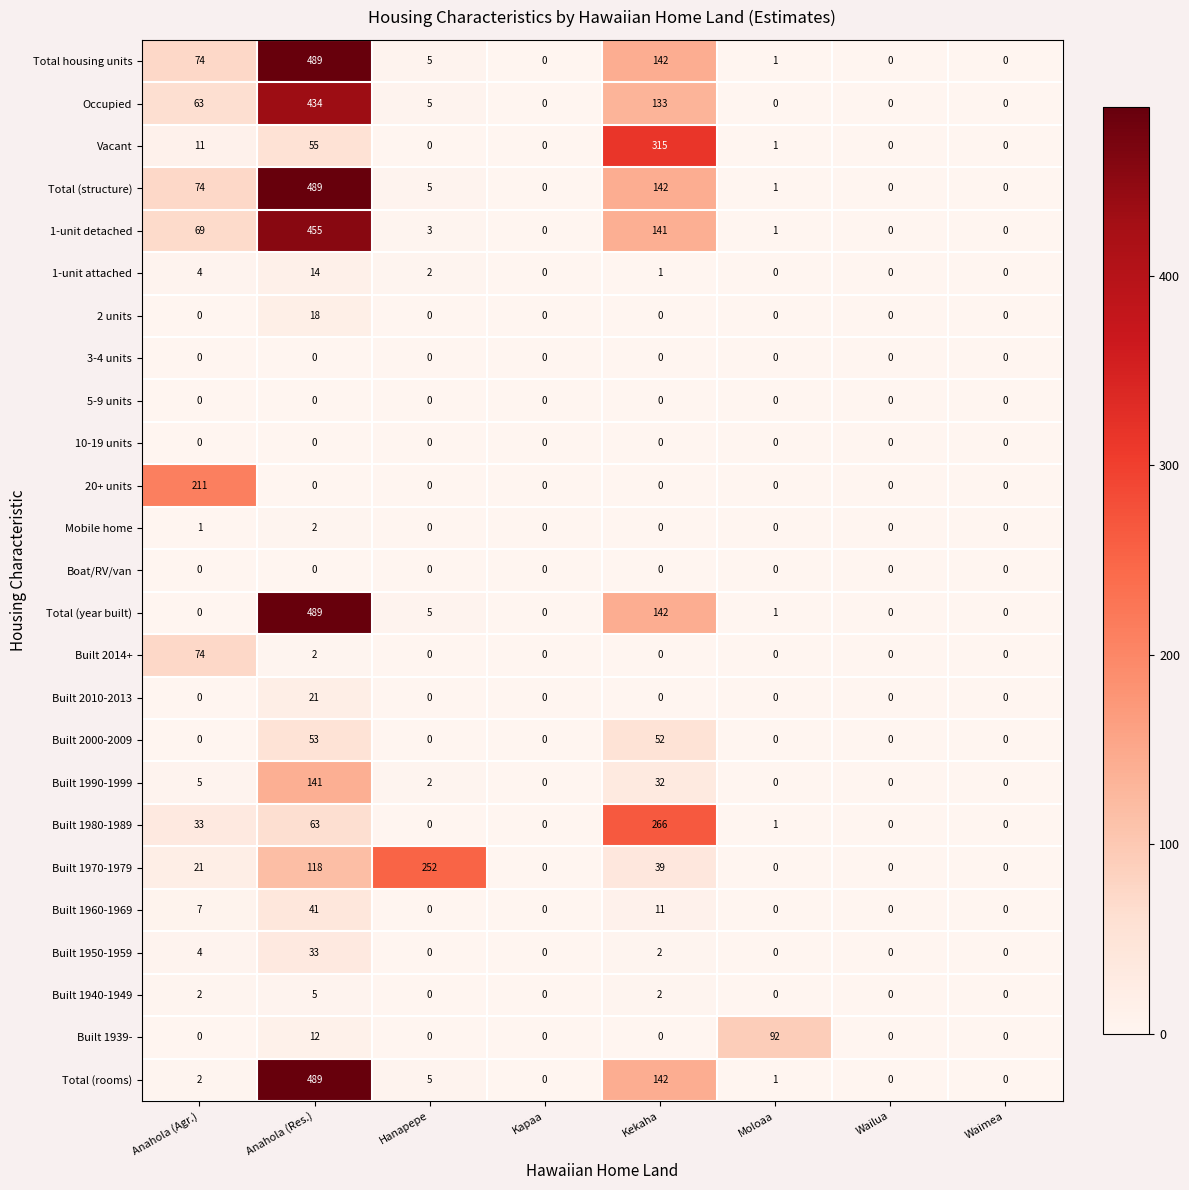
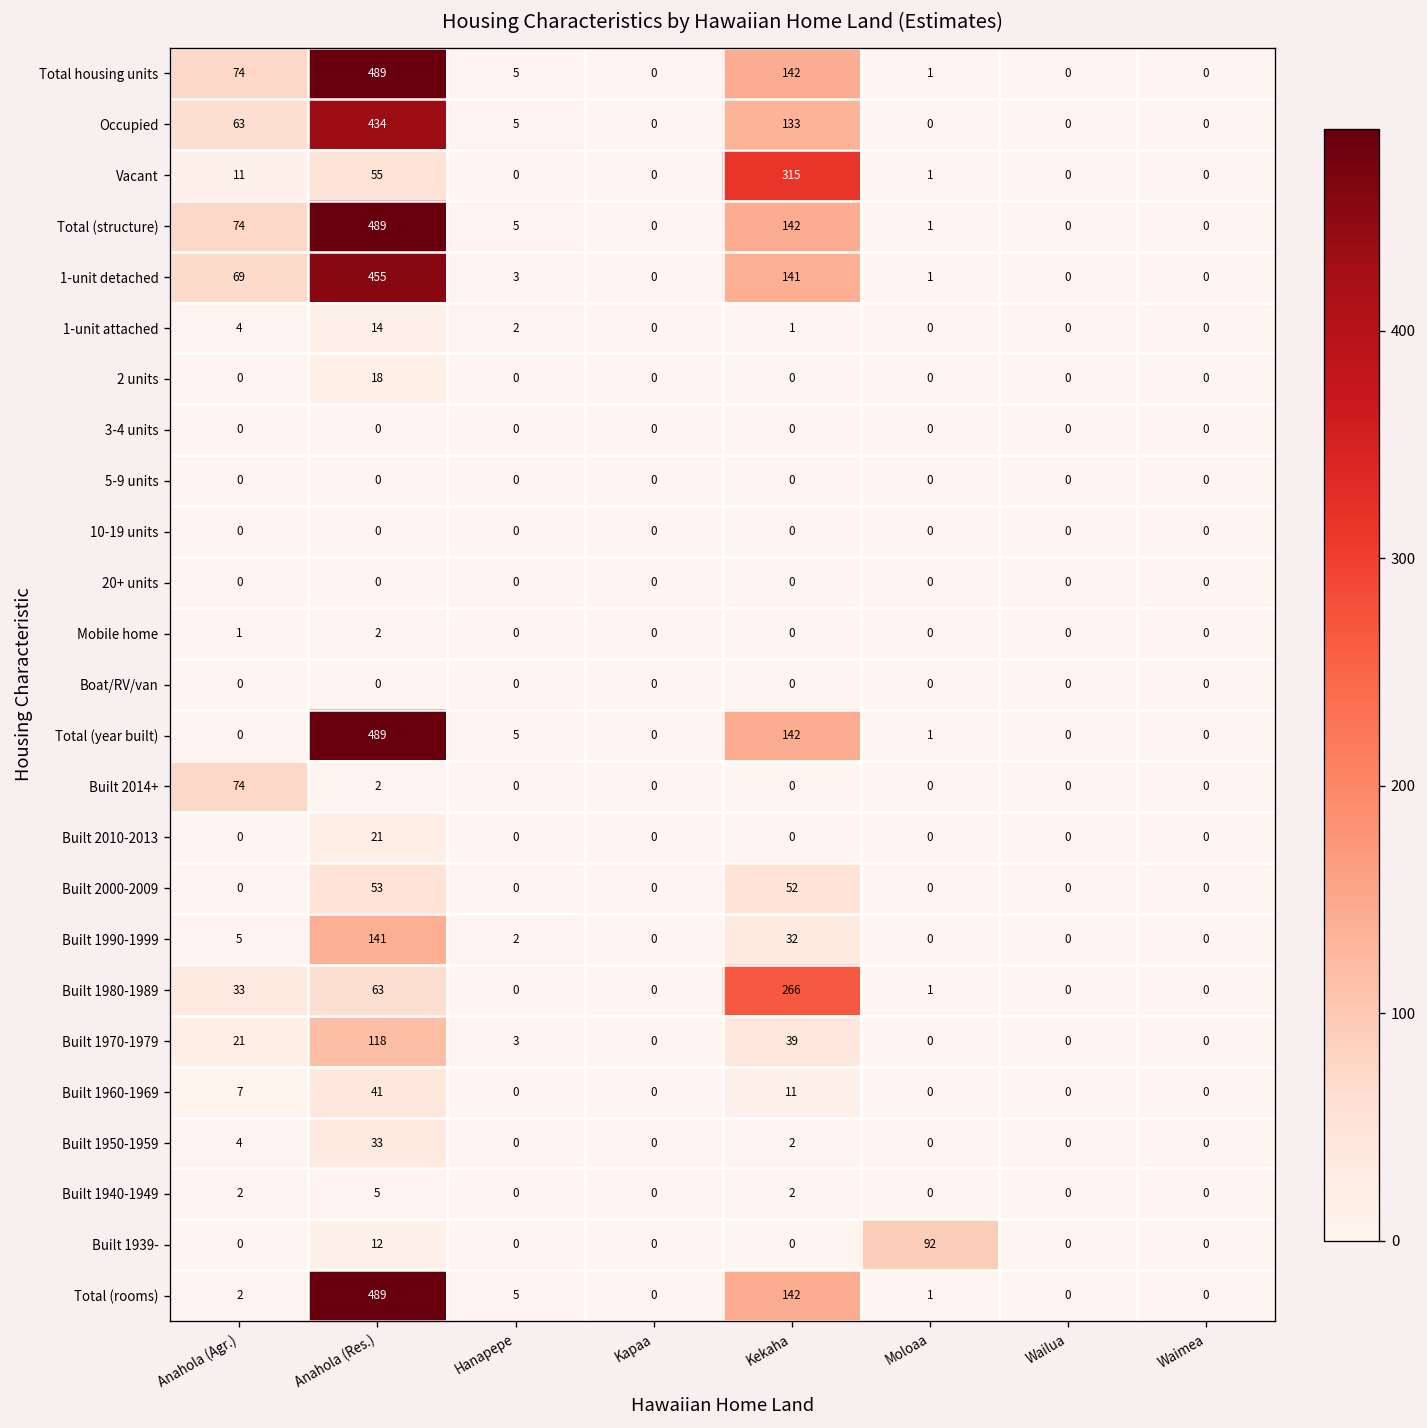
  {
    "Total housing units": {
      "Anahola (Agr.)": 74,
      "Anahola (Res.)": 489,
      "Hanapepe": 5,
      "Kapaa": 0,
      "Kekaha": 142,
      "Moloaa": 1,
      "Wailua": 0,
      "Waimea": 0
    },
    "Occupied": {
      "Anahola (Agr.)": 63,
      "Anahola (Res.)": 434,
      "Hanapepe": 5,
      "Kapaa": 0,
      "Kekaha": 133,
      "Moloaa": 0,
      "Wailua": 0,
      "Waimea": 0
    },
    "Vacant": {
      "Anahola (Agr.)": 11,
      "Anahola (Res.)": 55,
      "Hanapepe": 0,
      "Kapaa": 0,
      "Kekaha": 315,
      "Moloaa": 1,
      "Wailua": 0,
      "Waimea": 0
    },
    "Total (structure)": {
      "Anahola (Agr.)": 74,
      "Anahola (Res.)": 489,
      "Hanapepe": 5,
      "Kapaa": 0,
      "Kekaha": 142,
      "Moloaa": 1,
      "Wailua": 0,
      "Waimea": 0
    },
    "1-unit detached": {
      "Anahola (Agr.)": 69,
      "Anahola (Res.)": 455,
      "Hanapepe": 3,
      "Kapaa": 0,
      "Kekaha": 141,
      "Moloaa": 1,
      "Wailua": 0,
      "Waimea": 0
    },
    "1-unit attached": {
      "Anahola (Agr.)": 4,
      "Anahola (Res.)": 14,
      "Hanapepe": 2,
      "Kapaa": 0,
      "Kekaha": 1,
      "Moloaa": 0,
      "Wailua": 0,
      "Waimea": 0
    },
    "2 units": {
      "Anahola (Agr.)": 0,
      "Anahola (Res.)": 18,
      "Hanapepe": 0,
      "Kapaa": 0,
      "Kekaha": 0,
      "Moloaa": 0,
      "Wailua": 0,
      "Waimea": 0
    },
    "3-4 units": {
      "Anahola (Agr.)": 0,
      "Anahola (Res.)": 0,
      "Hanapepe": 0,
      "Kapaa": 0,
      "Kekaha": 0,
      "Moloaa": 0,
      "Wailua": 0,
      "Waimea": 0
    },
    "5-9 units": {
      "Anahola (Agr.)": 0,
      "Anahola (Res.)": 0,
      "Hanapepe": 0,
      "Kapaa": 0,
      "Kekaha": 0,
      "Moloaa": 0,
      "Wailua": 0,
      "Waimea": 0
    },
    "10-19 units": {
      "Anahola (Agr.)": 0,
      "Anahola (Res.)": 0,
      "Hanapepe": 0,
      "Kapaa": 0,
      "Kekaha": 0,
      "Moloaa": 0,
      "Wailua": 0,
      "Waimea": 0
    },
    "20+ units": {
-     "Anahola (Agr.)": 211,
+     "Anahola (Agr.)": 0,
      "Anahola (Res.)": 0,
      "Hanapepe": 0,
      "Kapaa": 0,
      "Kekaha": 0,
      "Moloaa": 0,
      "Wailua": 0,
      "Waimea": 0
    },
    "Mobile home": {
      "Anahola (Agr.)": 1,
      "Anahola (Res.)": 2,
      "Hanapepe": 0,
      "Kapaa": 0,
      "Kekaha": 0,
      "Moloaa": 0,
      "Wailua": 0,
      "Waimea": 0
    },
    "Boat/RV/van": {
      "Anahola (Agr.)": 0,
      "Anahola (Res.)": 0,
      "Hanapepe": 0,
      "Kapaa": 0,
      "Kekaha": 0,
      "Moloaa": 0,
      "Wailua": 0,
      "Waimea": 0
    },
    "Total (year built)": {
      "Anahola (Agr.)": 0,
      "Anahola (Res.)": 489,
      "Hanapepe": 5,
      "Kapaa": 0,
      "Kekaha": 142,
      "Moloaa": 1,
      "Wailua": 0,
      "Waimea": 0
    },
    "Built 2014+": {
      "Anahola (Agr.)": 74,
      "Anahola (Res.)": 2,
      "Hanapepe": 0,
      "Kapaa": 0,
      "Kekaha": 0,
      "Moloaa": 0,
      "Wailua": 0,
      "Waimea": 0
    },
    "Built 2010-2013": {
      "Anahola (Agr.)": 0,
      "Anahola (Res.)": 21,
      "Hanapepe": 0,
      "Kapaa": 0,
      "Kekaha": 0,
      "Moloaa": 0,
      "Wailua": 0,
      "Waimea": 0
    },
    "Built 2000-2009": {
      "Anahola (Agr.)": 0,
      "Anahola (Res.)": 53,
      "Hanapepe": 0,
      "Kapaa": 0,
      "Kekaha": 52,
      "Moloaa": 0,
      "Wailua": 0,
      "Waimea": 0
    },
    "Built 1990-1999": {
      "Anahola (Agr.)": 5,
      "Anahola (Res.)": 141,
      "Hanapepe": 2,
      "Kapaa": 0,
      "Kekaha": 32,
      "Moloaa": 0,
      "Wailua": 0,
      "Waimea": 0
    },
    "Built 1980-1989": {
      "Anahola (Agr.)": 33,
      "Anahola (Res.)": 63,
      "Hanapepe": 0,
      "Kapaa": 0,
      "Kekaha": 266,
      "Moloaa": 1,
      "Wailua": 0,
      "Waimea": 0
    },
    "Built 1970-1979": {
      "Anahola (Agr.)": 21,
      "Anahola (Res.)": 118,
-     "Hanapepe": 252,
+     "Hanapepe": 3,
      "Kapaa": 0,
      "Kekaha": 39,
      "Moloaa": 0,
      "Wailua": 0,
      "Waimea": 0
    },
    "Built 1960-1969": {
      "Anahola (Agr.)": 7,
      "Anahola (Res.)": 41,
      "Hanapepe": 0,
      "Kapaa": 0,
      "Kekaha": 11,
      "Moloaa": 0,
      "Wailua": 0,
      "Waimea": 0
    },
    "Built 1950-1959": {
      "Anahola (Agr.)": 4,
      "Anahola (Res.)": 33,
      "Hanapepe": 0,
      "Kapaa": 0,
      "Kekaha": 2,
      "Moloaa": 0,
      "Wailua": 0,
      "Waimea": 0
    },
    "Built 1940-1949": {
      "Anahola (Agr.)": 2,
      "Anahola (Res.)": 5,
      "Hanapepe": 0,
      "Kapaa": 0,
      "Kekaha": 2,
      "Moloaa": 0,
      "Wailua": 0,
      "Waimea": 0
    },
    "Built 1939-": {
      "Anahola (Agr.)": 0,
      "Anahola (Res.)": 12,
      "Hanapepe": 0,
      "Kapaa": 0,
      "Kekaha": 0,
      "Moloaa": 92,
      "Wailua": 0,
      "Waimea": 0
    },
    "Total (rooms)": {
      "Anahola (Agr.)": 2,
      "Anahola (Res.)": 489,
      "Hanapepe": 5,
      "Kapaa": 0,
      "Kekaha": 142,
      "Moloaa": 1,
      "Wailua": 0,
      "Waimea": 0
    }
  }
